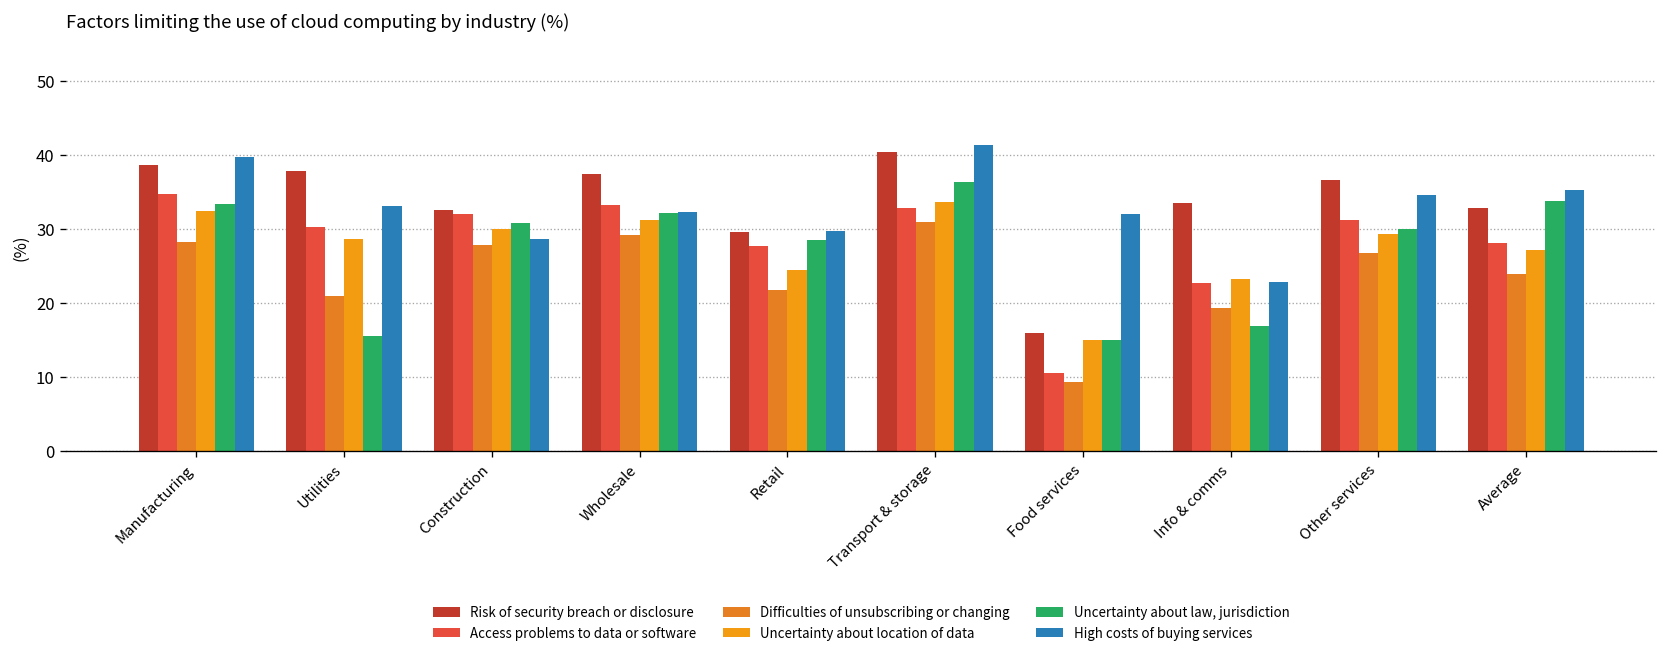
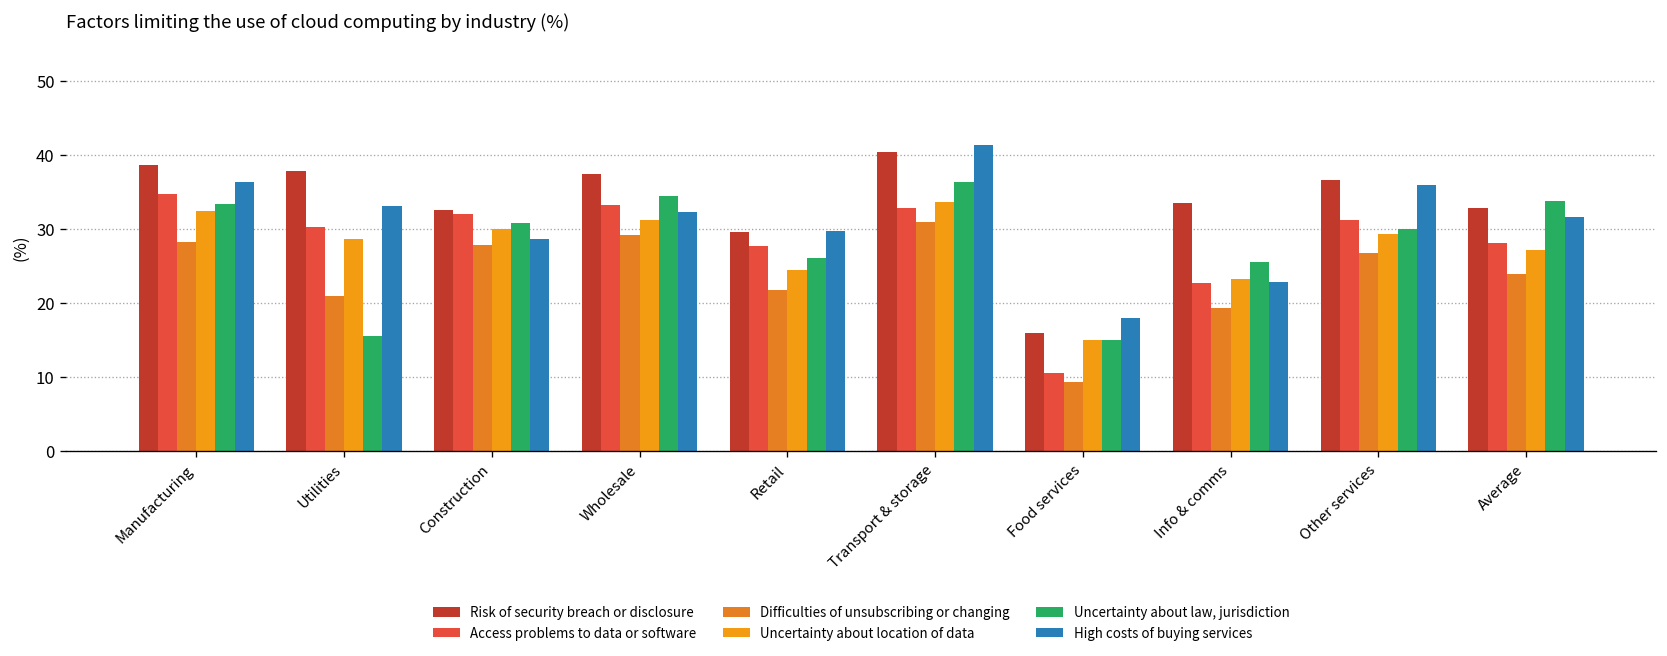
  {
    "Uncertainty about law, jurisdiction": {
      "Manufacturing": 33,
      "Utilities": 16,
      "Construction": 31,
-     "Wholesale": 32,
-     "Retail": 29,
+     "Wholesale": 35,
+     "Retail": 26,
      "Transport & storage": 36,
      "Food services": 15,
-     "Info & comms": 17,
+     "Info & comms": 26,
      "Other services": 30,
      "Average": 34
    },
    "High costs of buying services": {
-     "Manufacturing": 40,
+     "Manufacturing": 36,
      "Utilities": 33,
      "Construction": 29,
      "Wholesale": 32,
      "Retail": 30,
      "Transport & storage": 41,
-     "Food services": 32,
+     "Food services": 18,
      "Info & comms": 23,
-     "Other services": 35,
-     "Average": 35
+     "Other services": 36,
+     "Average": 32
    }
  }
